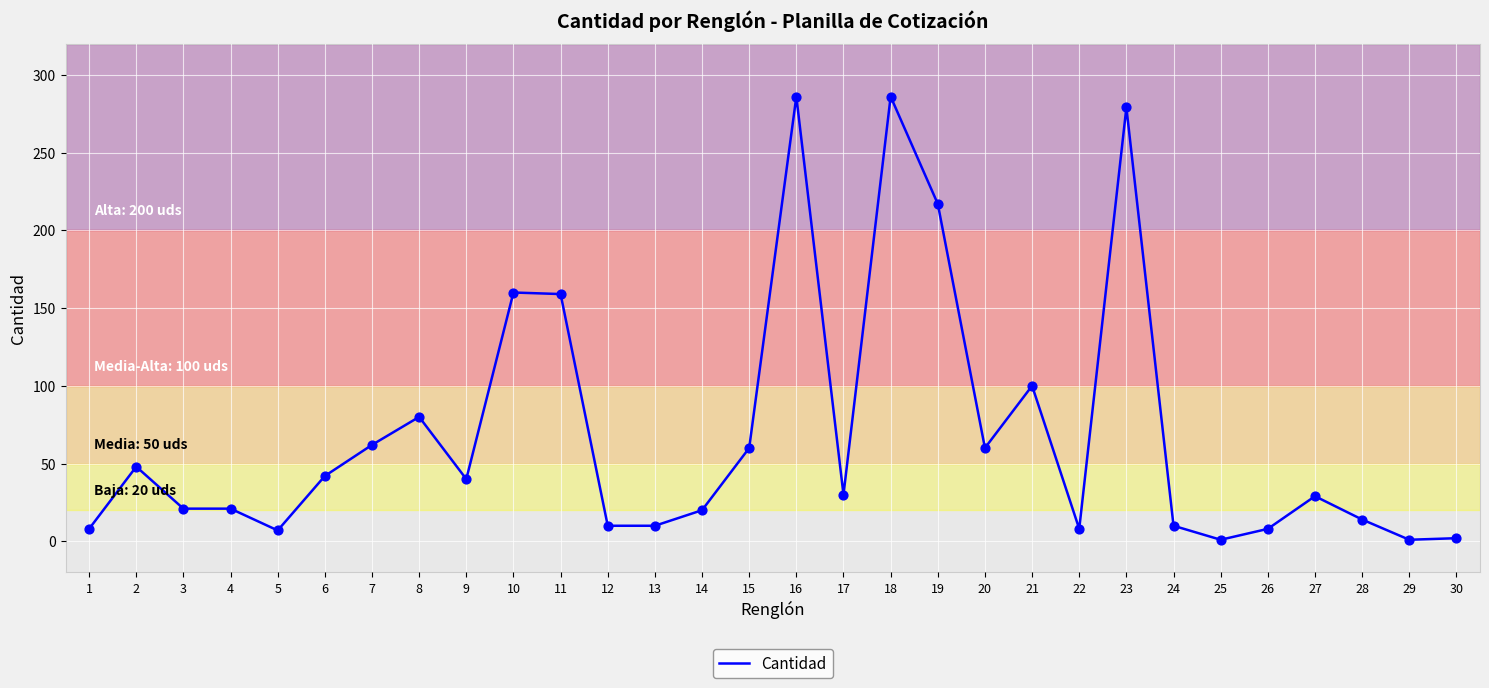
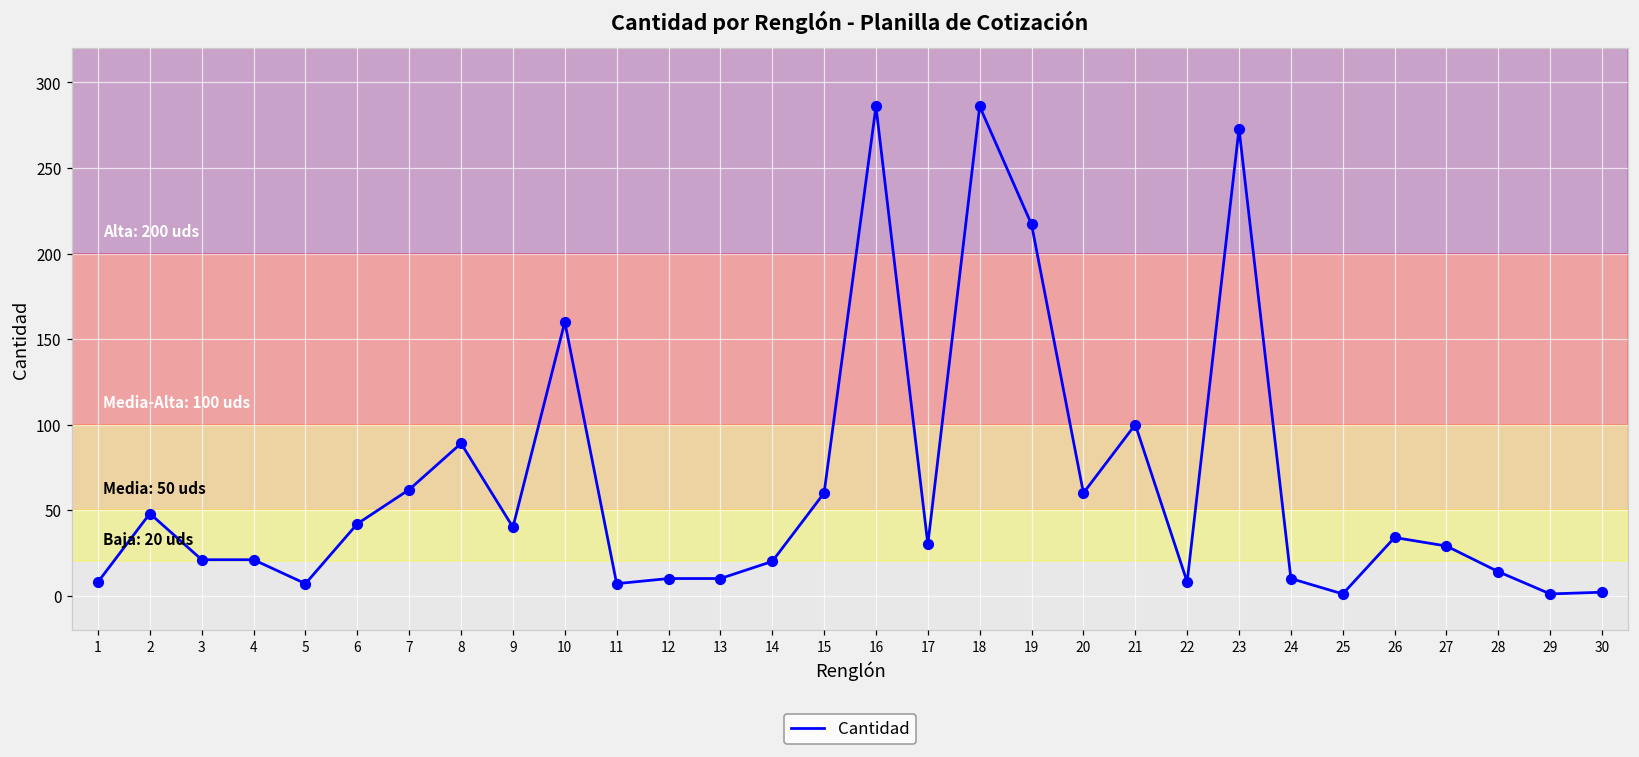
  {
    "1": 8,
    "4": 21,
    "5": 7,
    "6": 42,
    "7": 62,
-   "8": 80,
+   "8": 89,
    "9": 40,
    "10": 160,
-   "11": 159,
+   "11": 7,
    "12": 10,
    "13": 10,
    "14": 20,
    "15": 60,
    "16": 286,
    "17": 30,
    "18": 286,
    "19": 217,
    "20": 60,
    "21": 100,
    "22": 8,
-   "23": 279,
+   "23": 273,
    "24": 10,
    "25": 1,
-   "26": 8,
+   "26": 34,
    "27": 29,
    "28": 14,
    "29": 1,
    "30": 2
  }
